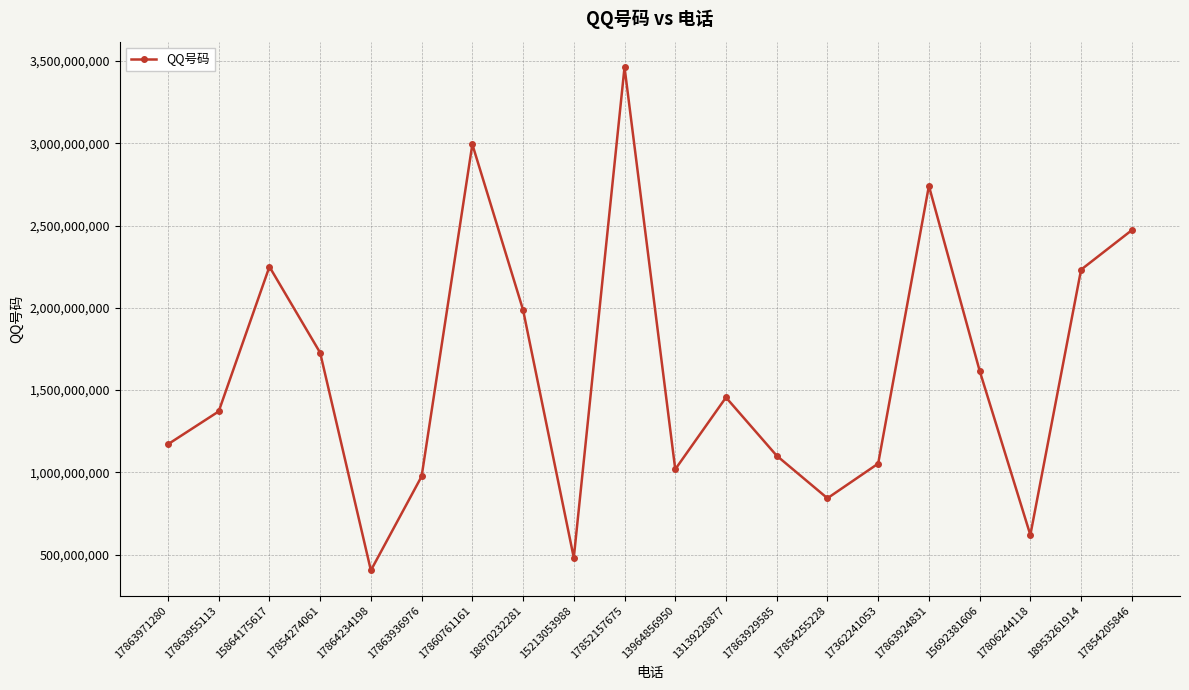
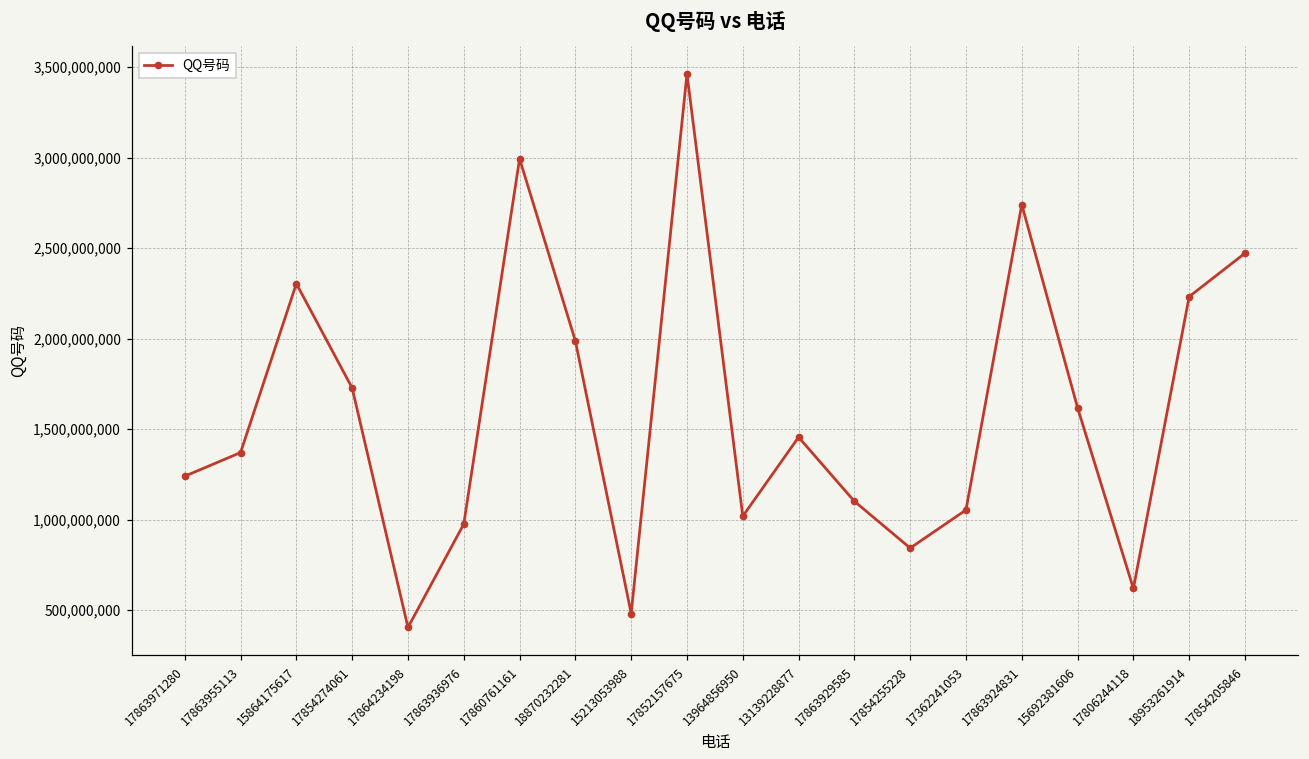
  {
-   "17863971280": "1,170,000,000",
+   "17863971280": "1,240,000,000",
    "17863955113": "1,370,000,000",
-   "15864175617": "2,250,000,000",
+   "15864175617": "2,300,000,000",
    "17854274061": "1,730,000,000",
    "17864234198": "400,000,000",
    "17863936976": "980,000,000",
    "17860761161": "2,990,000,000",
    "18870232281": "1,990,000,000",
    "15213053988": "480,000,000",
    "17852157675": "3,460,000,000",
    "13964856950": "1,020,000,000",
    "13139228877": "1,460,000,000",
    "17863929585": "1,100,000,000",
    "17854255228": "840,000,000",
    "17362241053": "1,050,000,000",
    "17863924831": "2,740,000,000",
    "15692381606": "1,620,000,000",
    "17806244118": "620,000,000",
    "18953261914": "2,230,000,000",
    "17854205846": "2,470,000,000"
  }
